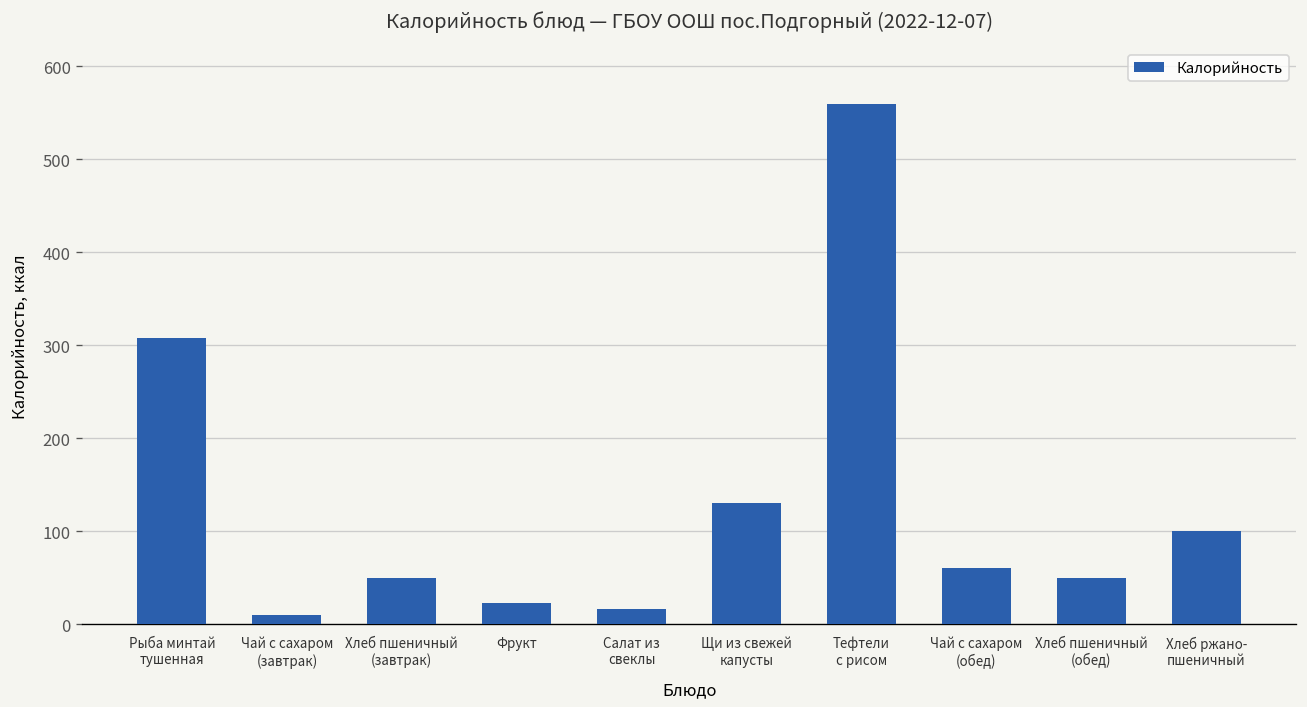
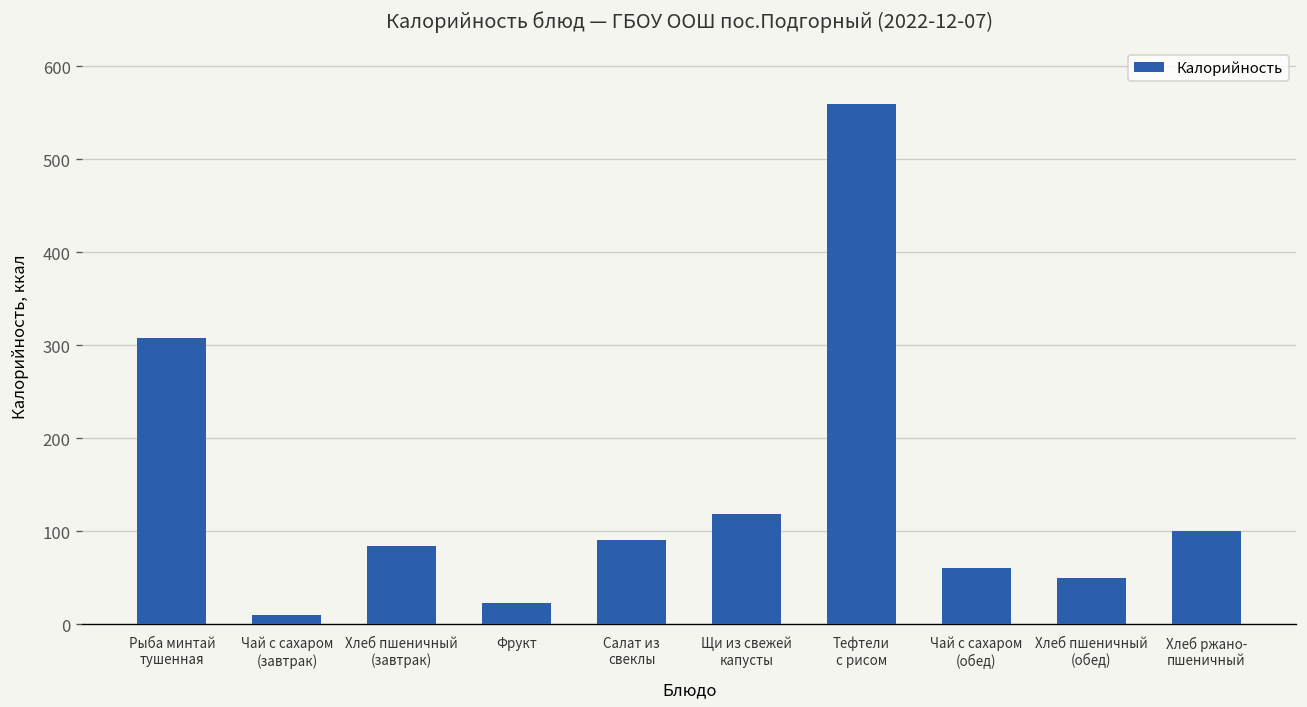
  {
    "Рыба минтай тушенная": 310,
    "Чай с сахаром (завтрак)": 10,
-   "Хлеб пшеничный (завтрак)": 50,
+   "Хлеб пшеничный (завтрак)": 80,
    "Фрукт": 20,
-   "Салат из свеклы": 20,
-   "Щи из свежей капусты": 130,
+   "Салат из свеклы": 90,
+   "Щи из свежей капусты": 120,
    "Тефтели с рисом": 560,
    "Чай с сахаром (обед)": 60,
    "Хлеб пшеничный (обед)": 50,
    "Хлеб ржано- пшеничный": 100
  }
